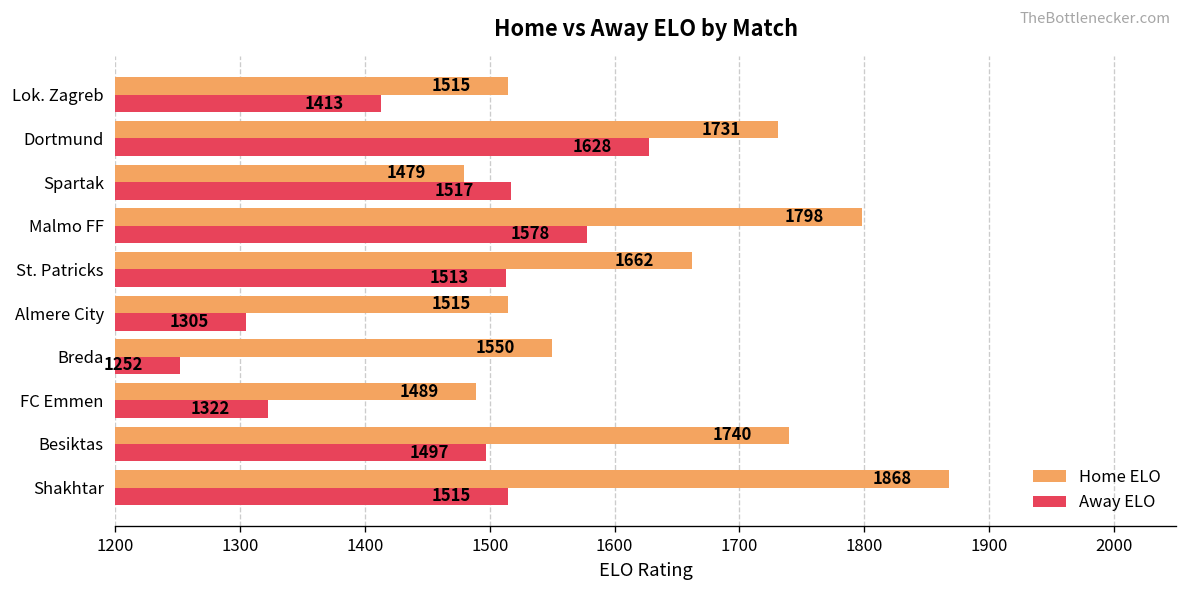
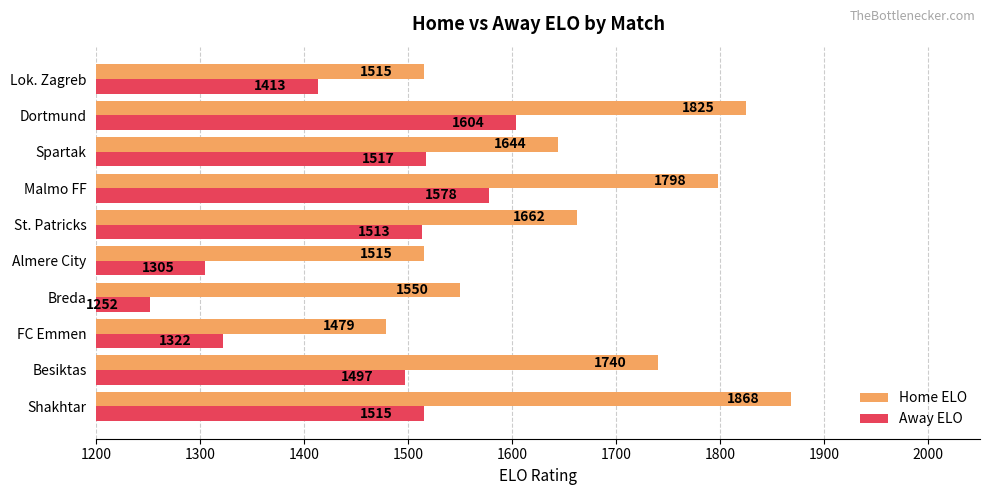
  {
    "Home ELO": {
      "Lok. Zagreb": 1515,
-     "Dortmund": 1731,
-     "Spartak": 1479,
+     "Dortmund": 1825,
+     "Spartak": 1644,
      "Malmo FF": 1798,
      "St. Patricks": 1662,
      "Almere City": 1515,
      "Breda": 1550,
-     "FC Emmen": 1489,
+     "FC Emmen": 1479,
      "Besiktas": 1740,
      "Shakhtar": 1868
    },
    "Away ELO": {
      "Lok. Zagreb": 1413,
-     "Dortmund": 1628,
+     "Dortmund": 1604,
      "Spartak": 1517,
      "Malmo FF": 1578,
      "St. Patricks": 1513,
      "Almere City": 1305,
      "Breda": 1252,
      "FC Emmen": 1322,
      "Besiktas": 1497,
      "Shakhtar": 1515
    }
  }
